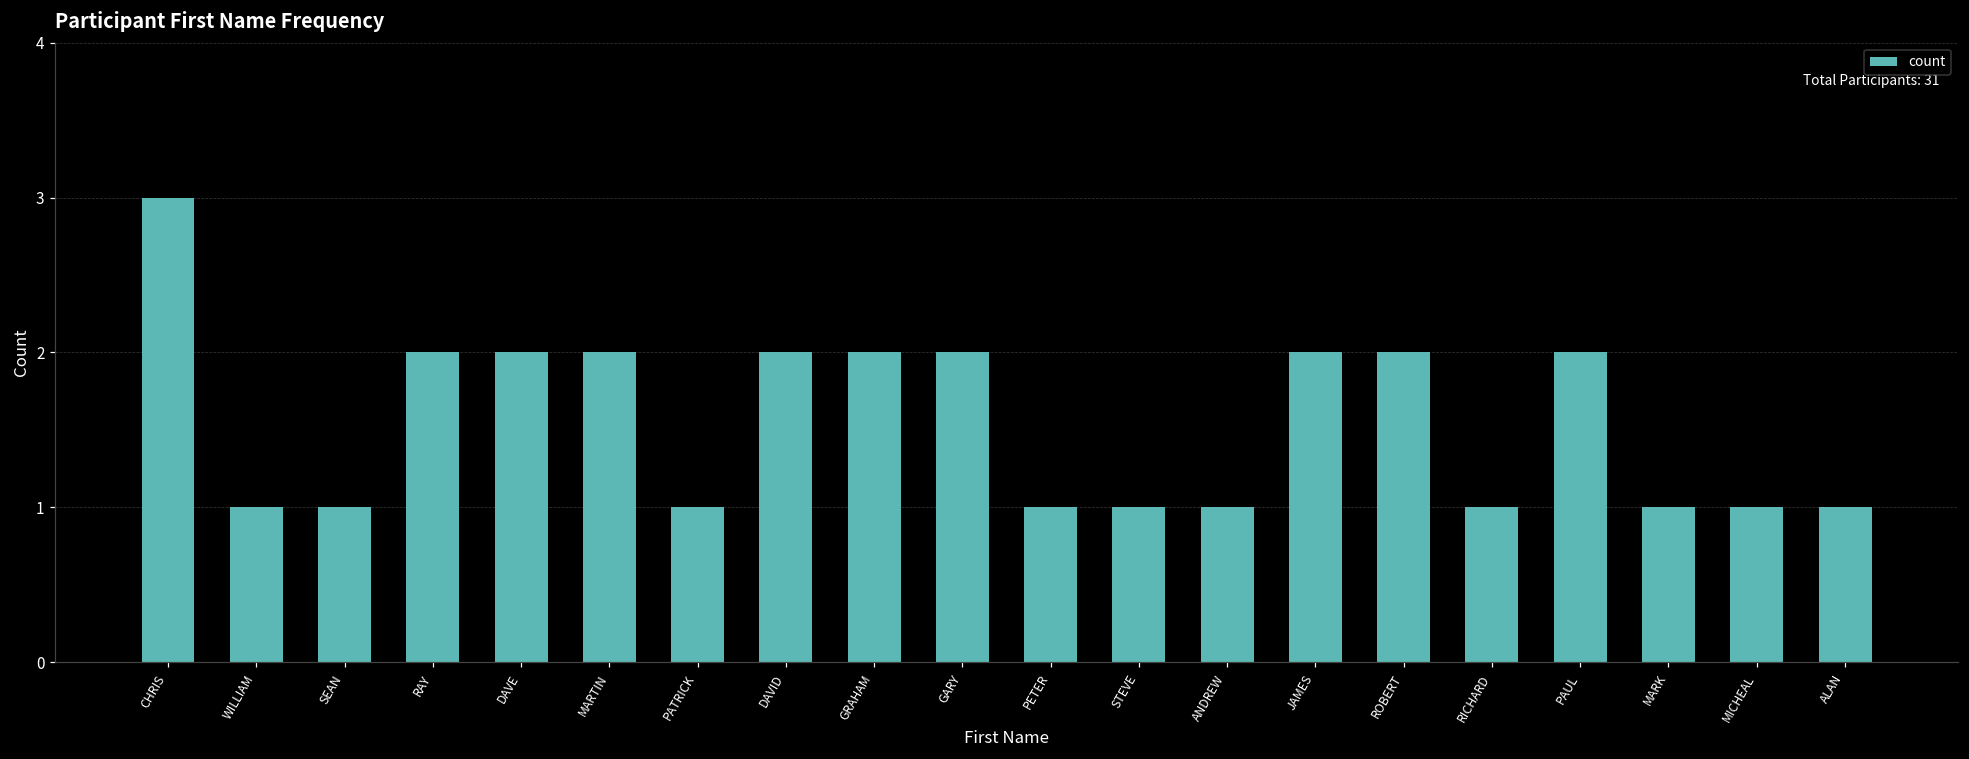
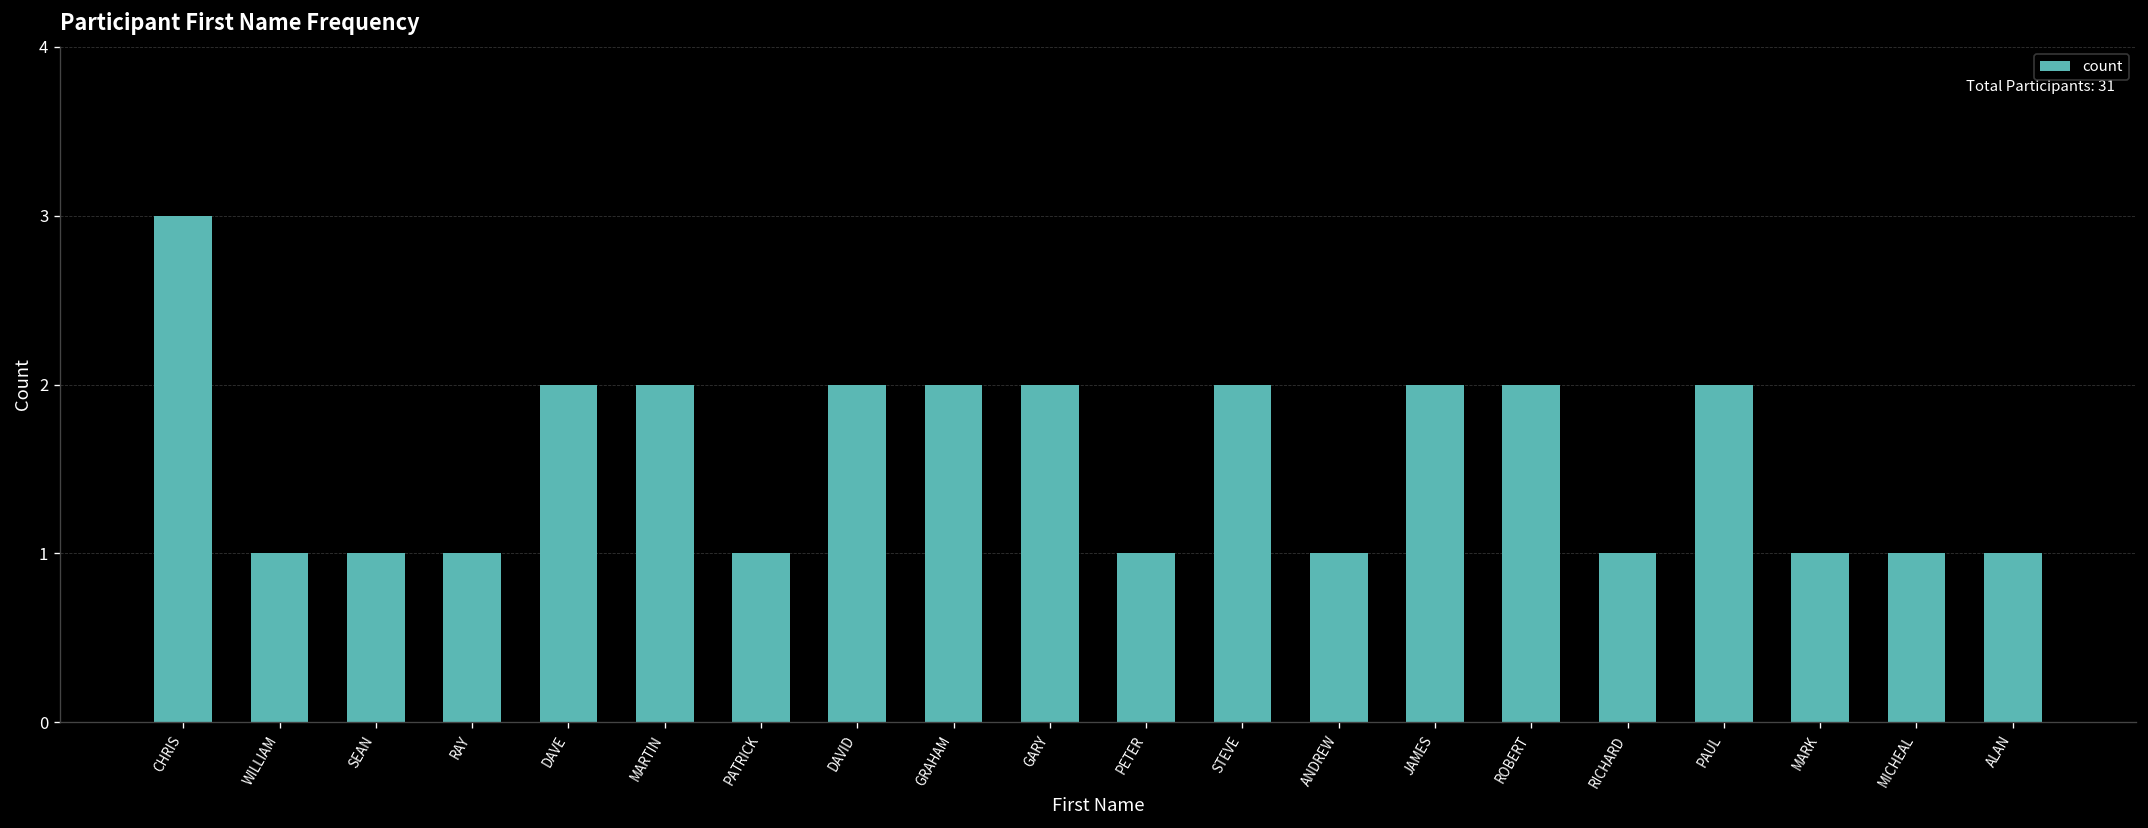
  {
    "CHRIS": 3,
    "WILLIAM": 1,
    "SEAN": 1,
-   "RAY": 2,
+   "RAY": 1,
    "DAVE": 2,
    "MARTIN": 2,
    "PATRICK": 1,
    "DAVID": 2,
    "GRAHAM": 2,
    "GARY": 2,
    "PETER": 1,
-   "STEVE": 1,
+   "STEVE": 2,
    "ANDREW": 1,
    "JAMES": 2,
    "ROBERT": 2,
    "RICHARD": 1,
    "PAUL": 2,
    "MARK": 1,
    "MICHEAL": 1,
    "ALAN": 1
  }
